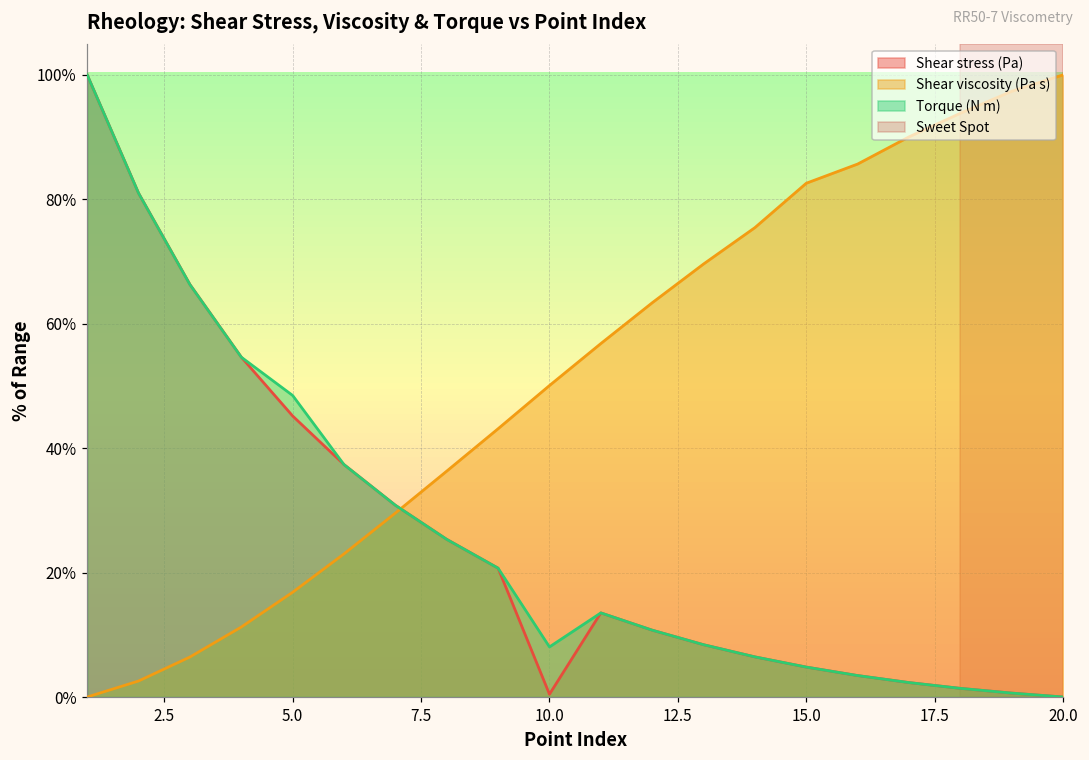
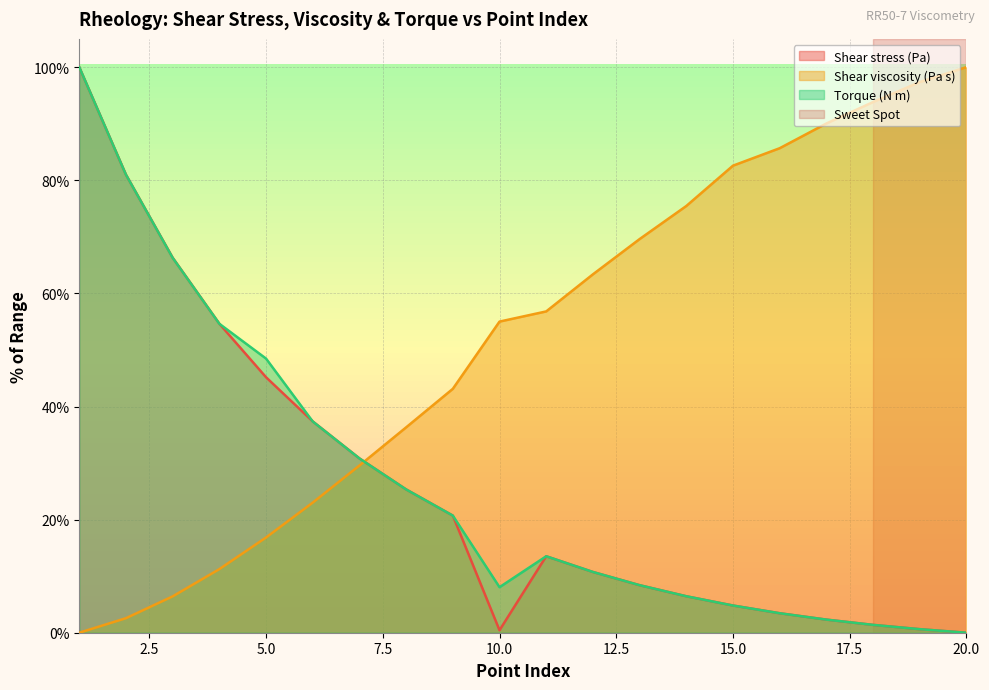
  {
    "Shear stress (Pa)": {
      "5.0": "45%",
      "10.0": "0%"
    },
    "Shear viscosity (Pa s)": {
      "5.0": "17%",
-     "10.0": "50%",
+     "10.0": "55%",
      "15.0": "83%",
      "20.0": "100%"
    },
    "Torque (N m)": {
      "5.0": "48%",
      "10.0": "8%"
    }
  }
